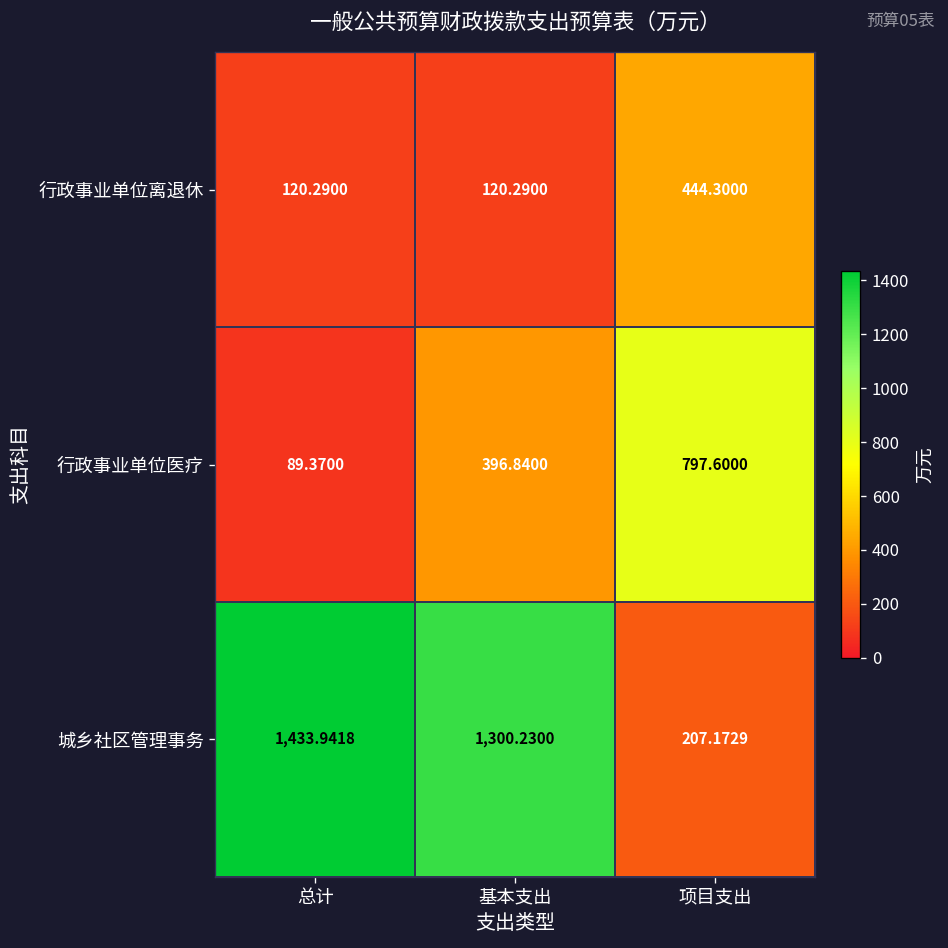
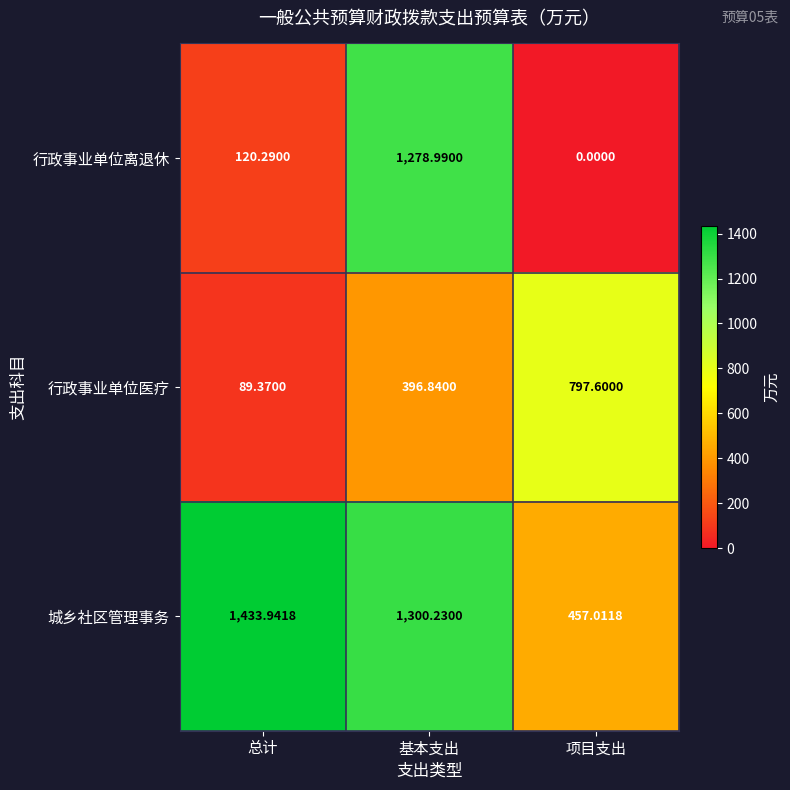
  {
    "行政事业单位离退休": {
      "总计": "120.2900",
-     "基本支出": "120.2900",
-     "项目支出": "444.3000"
+     "基本支出": "1,278.9900",
+     "项目支出": "0.0000"
    },
    "行政事业单位医疗": {
      "总计": "89.3700",
      "基本支出": "396.8400",
      "项目支出": "797.6000"
    },
    "城乡社区管理事务": {
      "总计": "1,433.9418",
      "基本支出": "1,300.2300",
-     "项目支出": "207.1729"
+     "项目支出": "457.0118"
    }
  }
